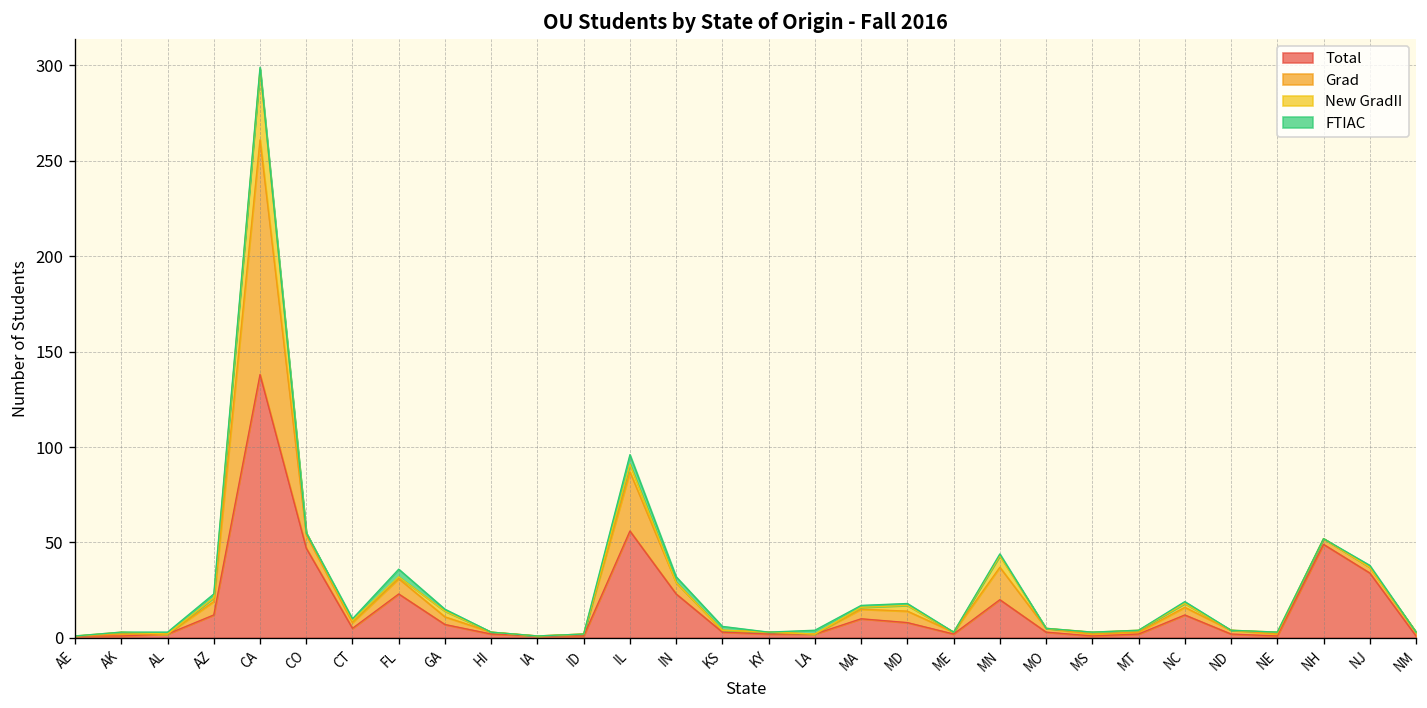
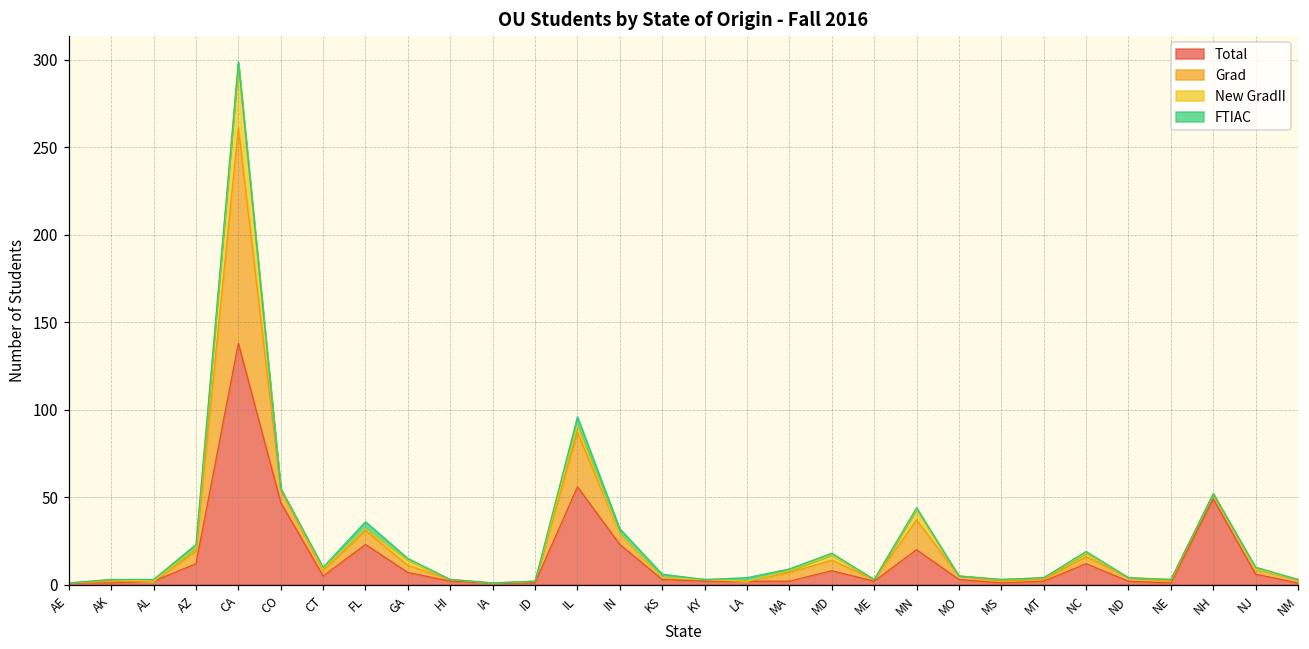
  {
    "Total": {
      "AZ": 12,
      "CA": 138,
      "CO": 47,
      "CT": 5,
      "FL": 23,
      "GA": 7,
      "IL": 56,
      "IN": 23,
-     "MA": 10,
+     "MA": 2,
      "MD": 8,
      "MN": 20,
      "MO": 3,
      "NC": 12,
      "ND": 2,
      "NH": 49,
-     "NJ": 34,
+     "NJ": 6,
      "NM": 1
    },
    "FTIAC": {
      "AZ": 2,
      "FL": 4,
      "IL": 5,
      "IN": 3,
      "KS": 2,
      "LA": 2
    }
  }
